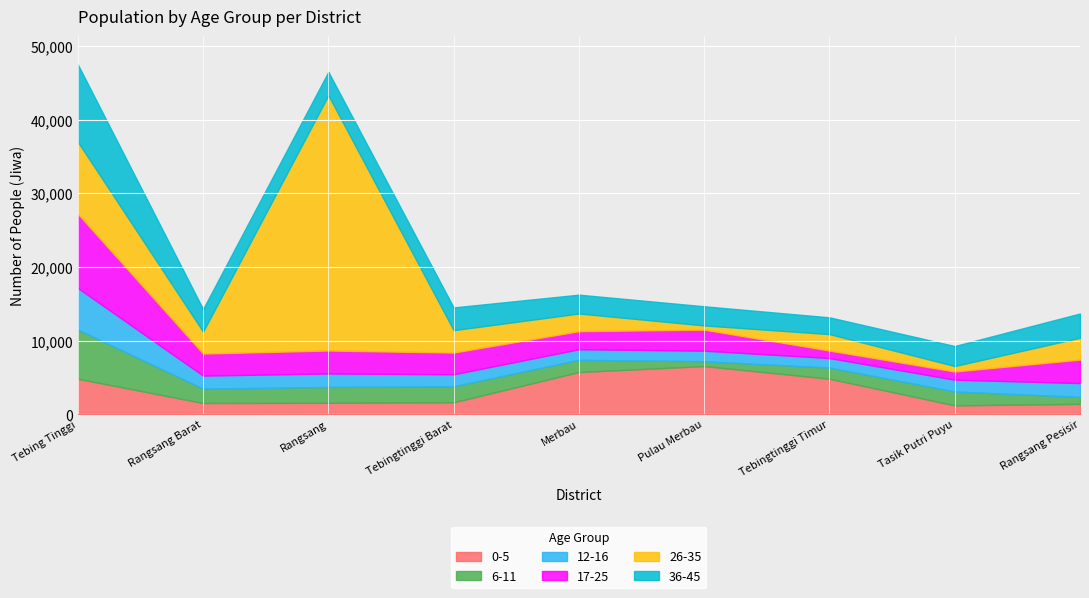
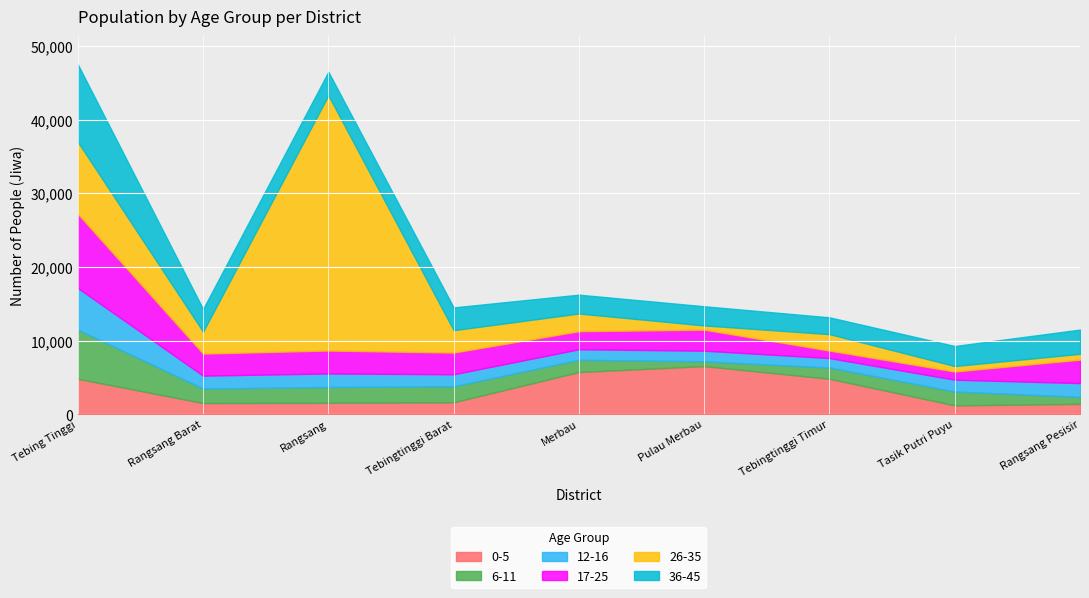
  {
    "0-5": {
      "Tebing Tinggi": "5,000",
      "Rangsang Barat": "2,000",
      "Rangsang": "2,000",
      "Tebingtinggi Barat": "2,000",
      "Merbau": "6,000",
      "Pulau Merbau": "7,000",
      "Tebingtinggi Timur": "5,000",
      "Tasik Putri Puyu": "1,000",
      "Rangsang Pesisir": "1,000"
    },
    "6-11": {
      "Tebing Tinggi": "7,000",
      "Rangsang Barat": "2,000",
      "Rangsang": "2,000",
      "Tebingtinggi Barat": "2,000",
      "Merbau": "2,000",
      "Pulau Merbau": "1,000",
      "Tebingtinggi Timur": "2,000",
      "Tasik Putri Puyu": "2,000",
      "Rangsang Pesisir": "1,000"
    },
    "17-25": {
      "Tebing Tinggi": "10,000",
      "Rangsang Barat": "3,000",
      "Rangsang": "3,000",
      "Tebingtinggi Barat": "3,000",
      "Merbau": "2,000",
      "Pulau Merbau": "3,000",
      "Tebingtinggi Timur": "1,000",
      "Tasik Putri Puyu": "1,000",
      "Rangsang Pesisir": "3,000"
    },
    "26-35": {
      "Tebing Tinggi": "10,000",
      "Rangsang Barat": "3,000",
      "Rangsang": "35,000",
      "Tebingtinggi Barat": "3,000",
      "Merbau": "2,000",
      "Pulau Merbau": "1,000",
      "Tebingtinggi Timur": "2,000",
      "Tasik Putri Puyu": "1,000",
-     "Rangsang Pesisir": "3,000"
+     "Rangsang Pesisir": "1,000"
    }
  }
